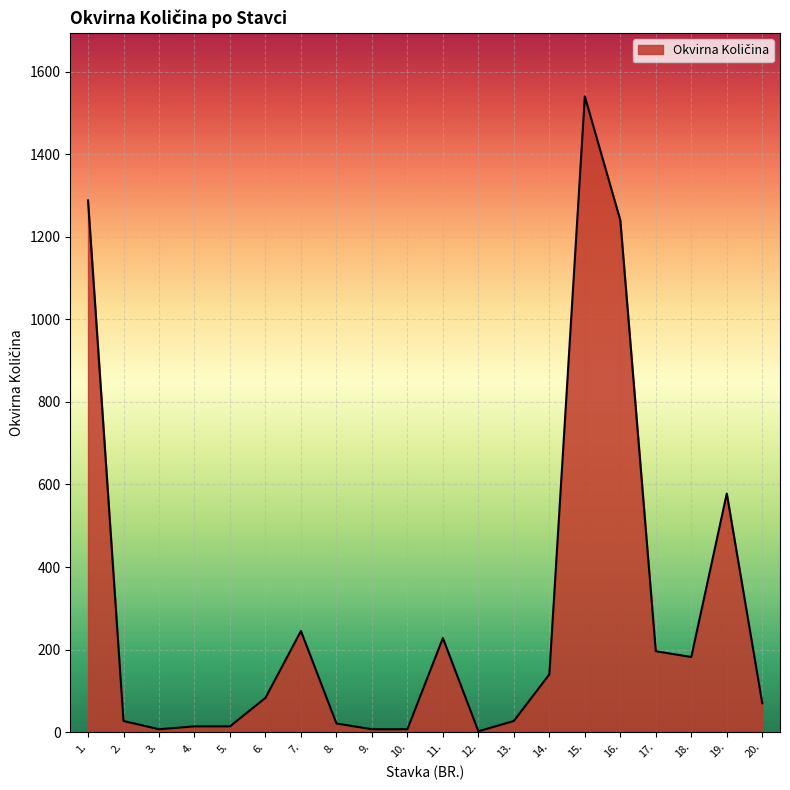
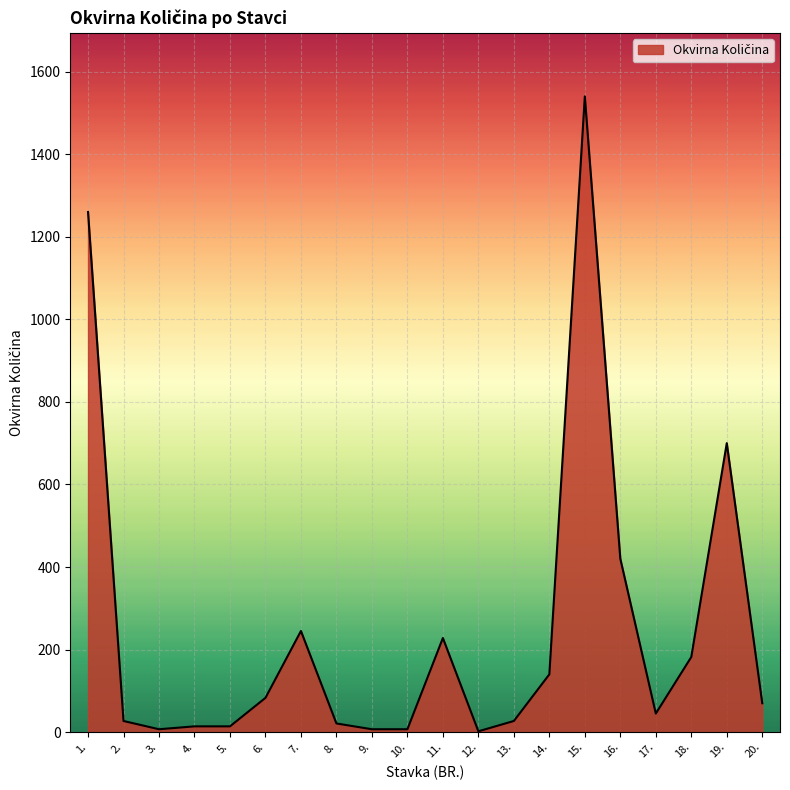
  {
-   "1.": 1290,
+   "1.": 1260,
    "2.": 30,
    "3.": 10,
    "4.": 10,
    "5.": 10,
    "6.": 80,
    "7.": 250,
    "8.": 20,
    "9.": 10,
    "10.": 10,
    "11.": 230,
    "12.": 0,
    "13.": 30,
    "14.": 140,
    "15.": 1540,
-   "16.": 1240,
-   "17.": 200,
+   "16.": 420,
+   "17.": 50,
    "18.": 180,
-   "19.": 580,
+   "19.": 700,
    "20.": 70
  }
